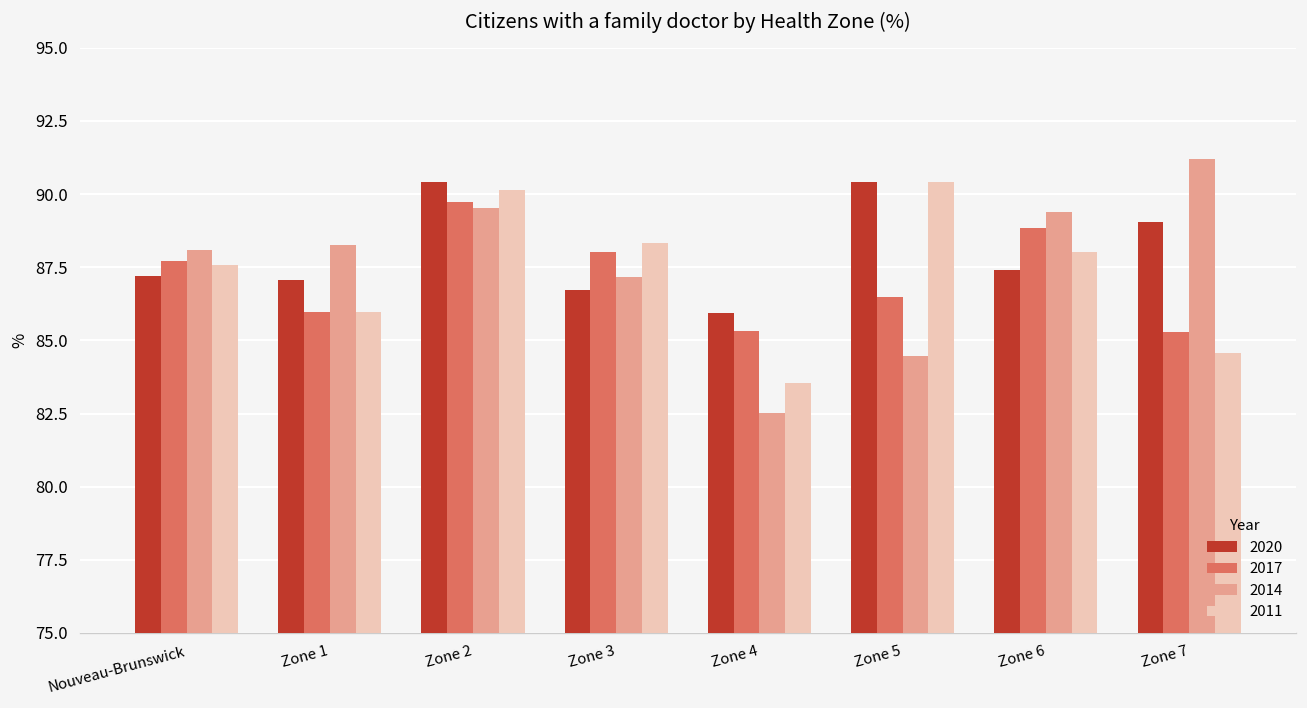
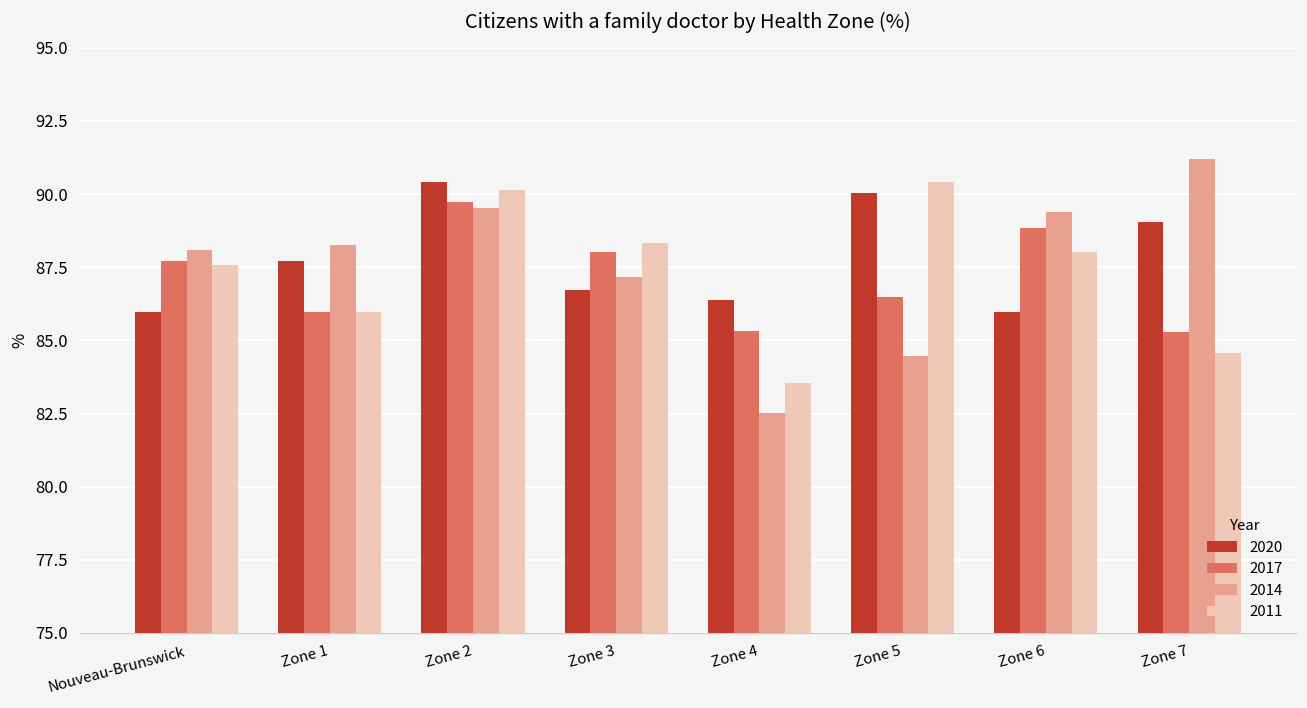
  {
    "2020": {
-     "Nouveau-Brunswick": 87.2,
-     "Zone 1": 87.1,
+     "Nouveau-Brunswick": 86.0,
+     "Zone 1": 87.7,
      "Zone 2": 90.4,
      "Zone 3": 86.7,
-     "Zone 4": 85.9,
-     "Zone 5": 90.4,
-     "Zone 6": 87.4,
+     "Zone 4": 86.4,
+     "Zone 5": 90.0,
+     "Zone 6": 86.0,
      "Zone 7": 89.0
    },
    "2017": {
      "Nouveau-Brunswick": 87.7,
      "Zone 1": 86.0,
      "Zone 2": 89.7,
      "Zone 3": 88.0,
      "Zone 4": 85.3,
      "Zone 5": 86.5,
      "Zone 6": 88.8,
      "Zone 7": 85.3
    }
  }
